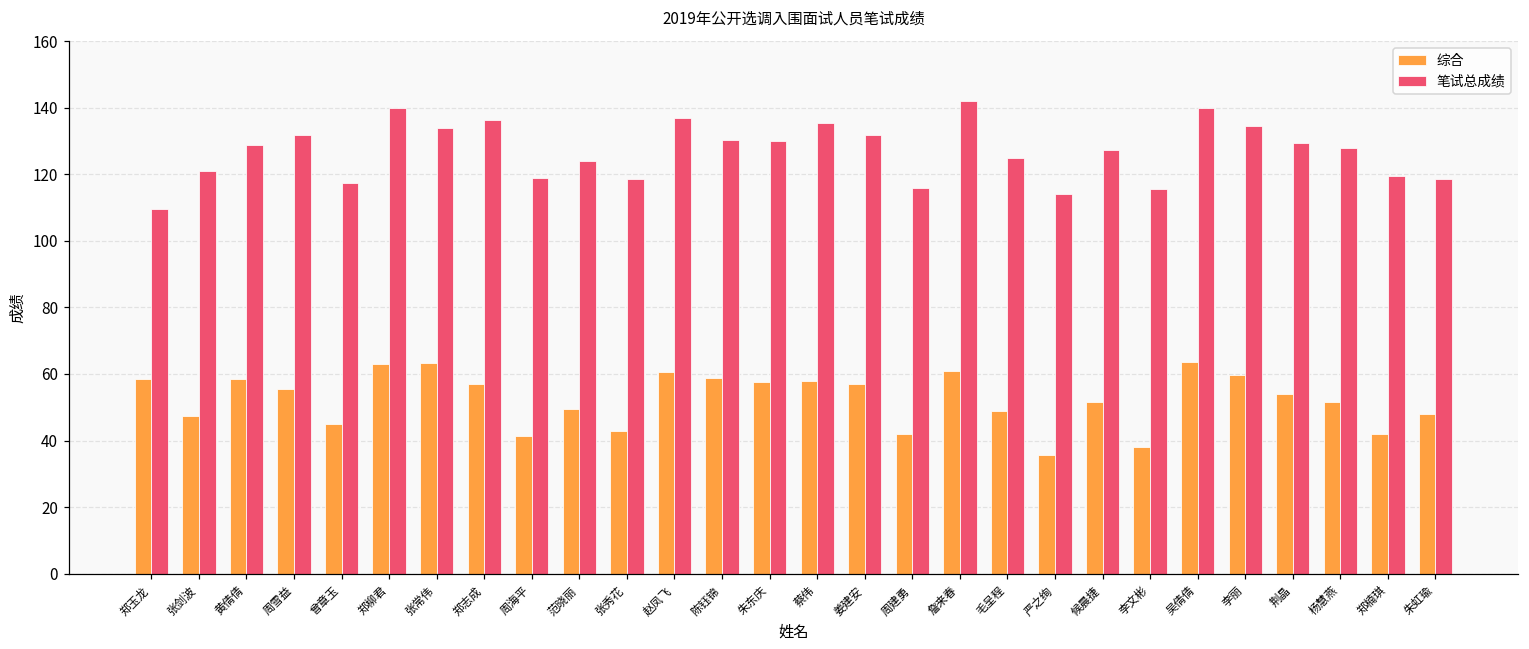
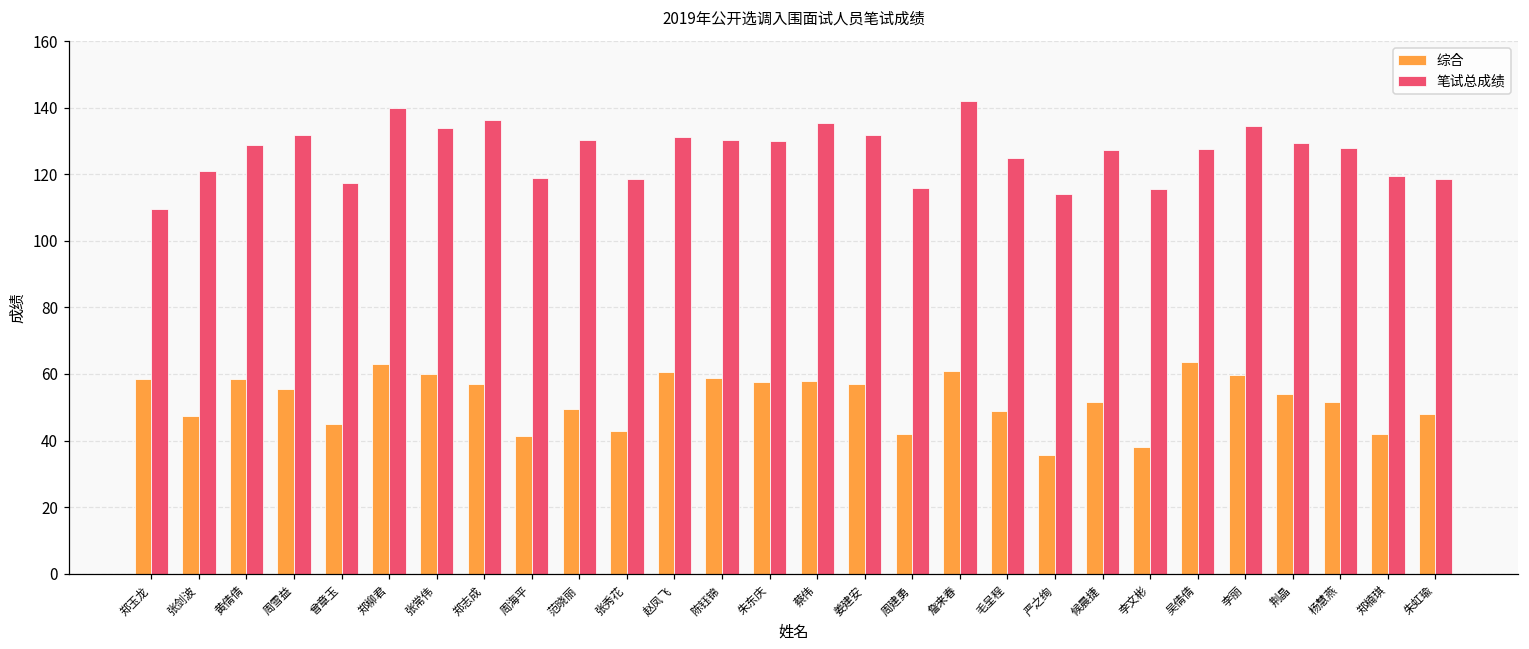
  {
    "综合": {
      "郑玉龙": 59,
      "张剑波": 48,
      "黄倩倩": 59,
      "周雪益": 56,
      "曾章玉": 45,
      "郑柳君": 63,
-     "张常伟": 63,
+     "张常伟": 60,
      "郑志成": 57,
      "周海平": 42,
      "范晓丽": 50,
      "张秀花": 43,
      "赵凤飞": 61,
      "陈钰锦": 59,
      "朱东庆": 58,
      "蔡伟": 58,
      "姜建安": 57,
      "周建勇": 42,
      "詹来春": 61,
      "毛呈程": 49,
      "严之绚": 36,
      "候晨捷": 52,
      "李文彬": 38,
      "吴倩倩": 64,
      "李丽": 60,
      "荆晶": 54,
      "杨慧燕": 52,
      "郑楠琪": 42,
      "朱虹瑜": 48
    },
    "笔试总成绩": {
      "郑玉龙": 110,
      "张剑波": 121,
      "黄倩倩": 129,
      "周雪益": 132,
      "曾章玉": 118,
      "郑柳君": 140,
      "张常伟": 134,
      "郑志成": 137,
      "周海平": 119,
-     "范晓丽": 124,
+     "范晓丽": 130,
      "张秀花": 119,
-     "赵凤飞": 137,
+     "赵凤飞": 131,
      "陈钰锦": 131,
      "朱东庆": 130,
      "蔡伟": 136,
      "姜建安": 132,
      "周建勇": 116,
      "詹来春": 142,
      "毛呈程": 125,
      "严之绚": 114,
      "候晨捷": 128,
      "李文彬": 116,
-     "吴倩倩": 140,
+     "吴倩倩": 128,
      "李丽": 135,
      "荆晶": 130,
      "杨慧燕": 128,
      "郑楠琪": 120,
      "朱虹瑜": 119
    }
  }
